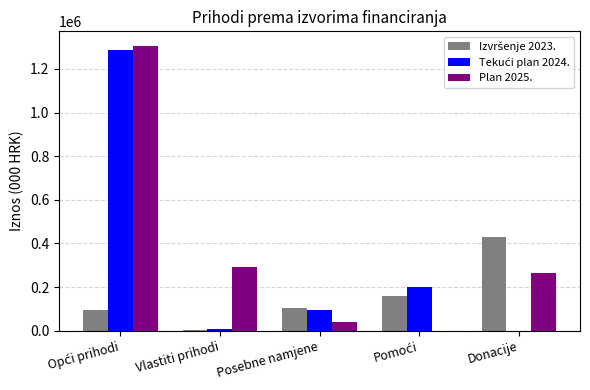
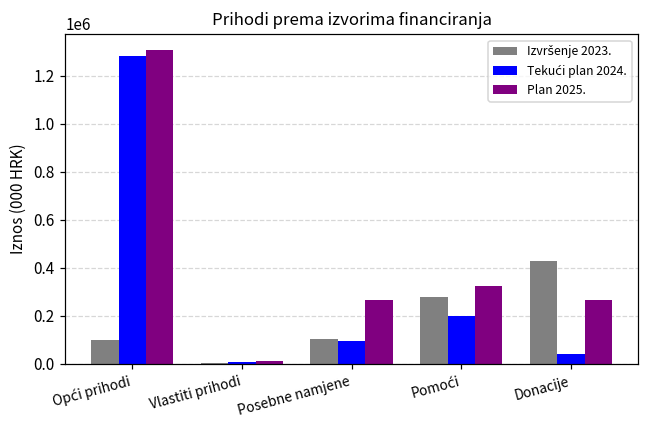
  {
    "Izvršenje 2023.": {
      "Opći prihodi": 100000,
      "Posebne namjene": 100000,
-     "Pomoći": 160000,
+     "Pomoći": 280000,
      "Donacije": 430000
    },
    "Tekući plan 2024.": {
      "Opći prihodi": 1280000,
      "Posebne namjene": 90000,
      "Pomoći": 200000,
-     "Donacije": 0
+     "Donacije": 40000
    },
    "Plan 2025.": {
      "Opći prihodi": 1310000,
-     "Vlastiti prihodi": 290000,
-     "Posebne namjene": 40000,
-     "Pomoći": 0,
+     "Vlastiti prihodi": 10000,
+     "Posebne namjene": 270000,
+     "Pomoći": 320000,
      "Donacije": 270000
    }
  }
